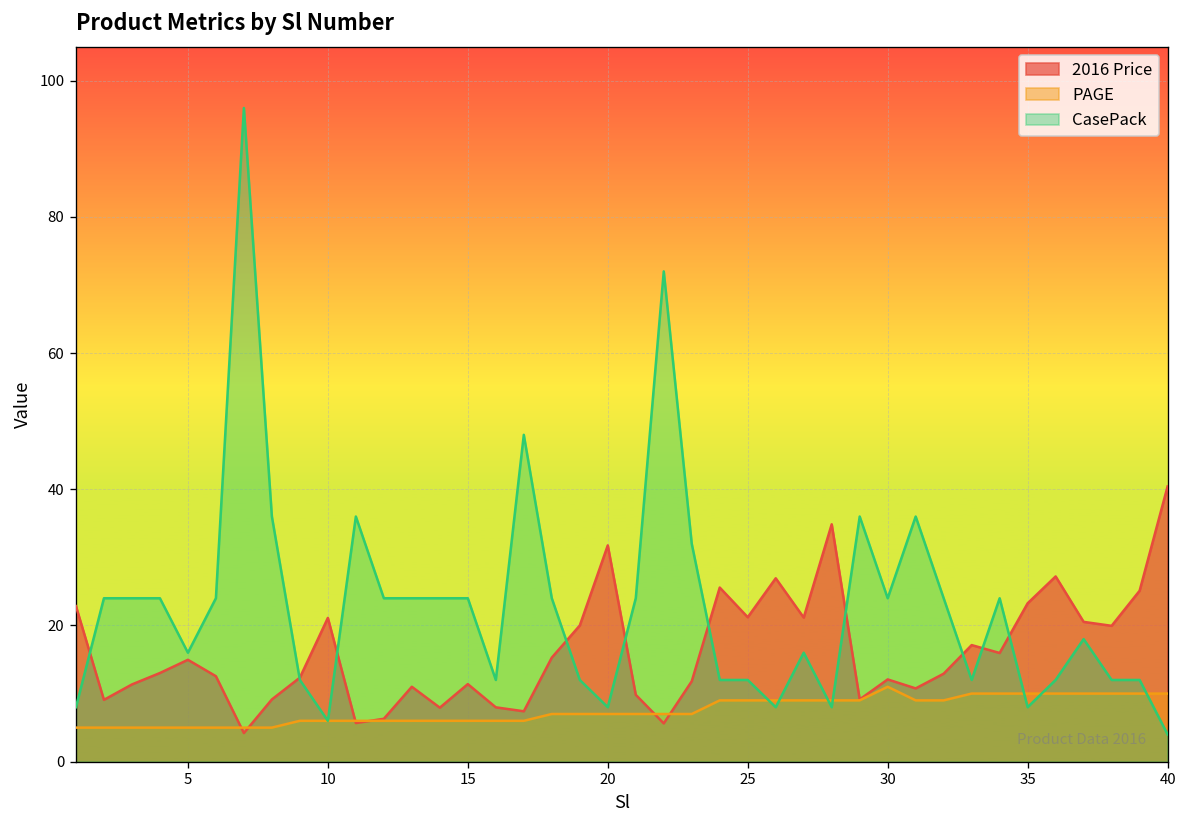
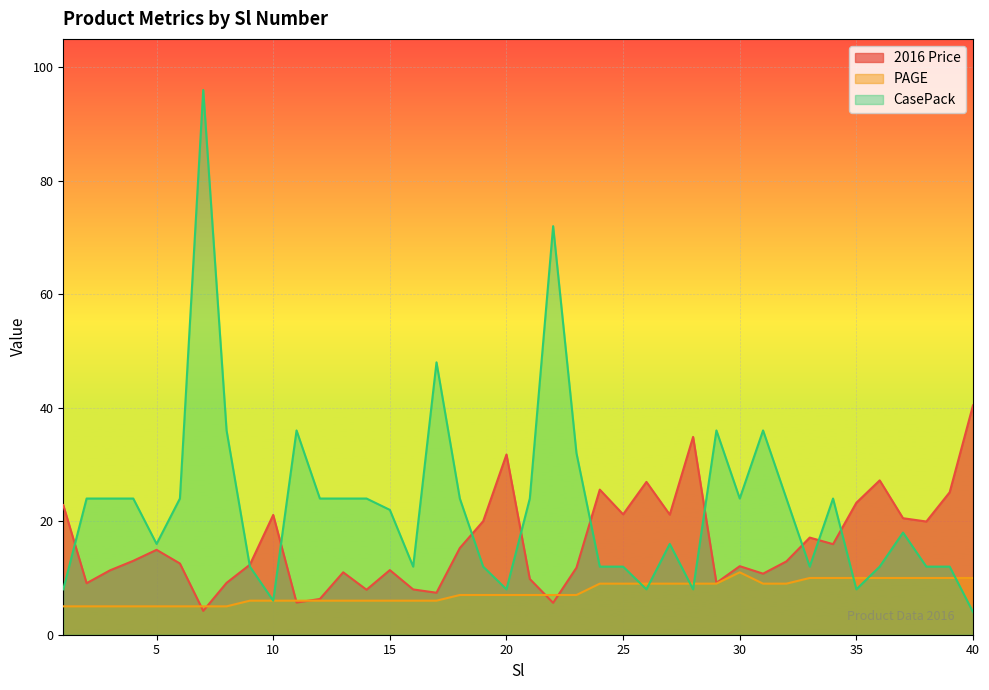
  {
    "2016 Price": {
      "5": 15,
      "10": 21,
      "15": 11,
      "20": 32,
      "25": 21,
      "30": 12,
      "35": 23,
      "40": 40
    },
    "PAGE": {
      "5": 5,
      "15": 6,
      "20": 7,
      "25": 9,
      "30": 11,
      "35": 10,
      "40": 10
    },
    "CasePack": {
      "5": 16,
-     "15": 24,
+     "15": 22,
      "20": 8,
      "25": 12,
      "30": 24,
      "35": 8,
      "40": 4
    }
  }
